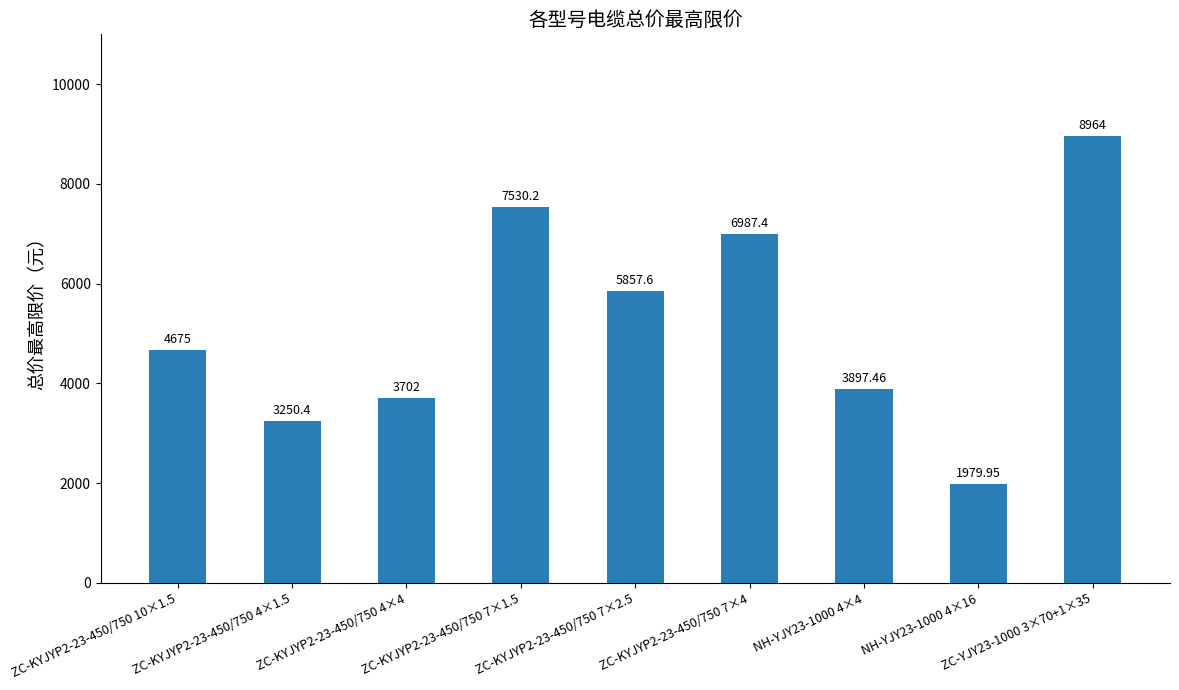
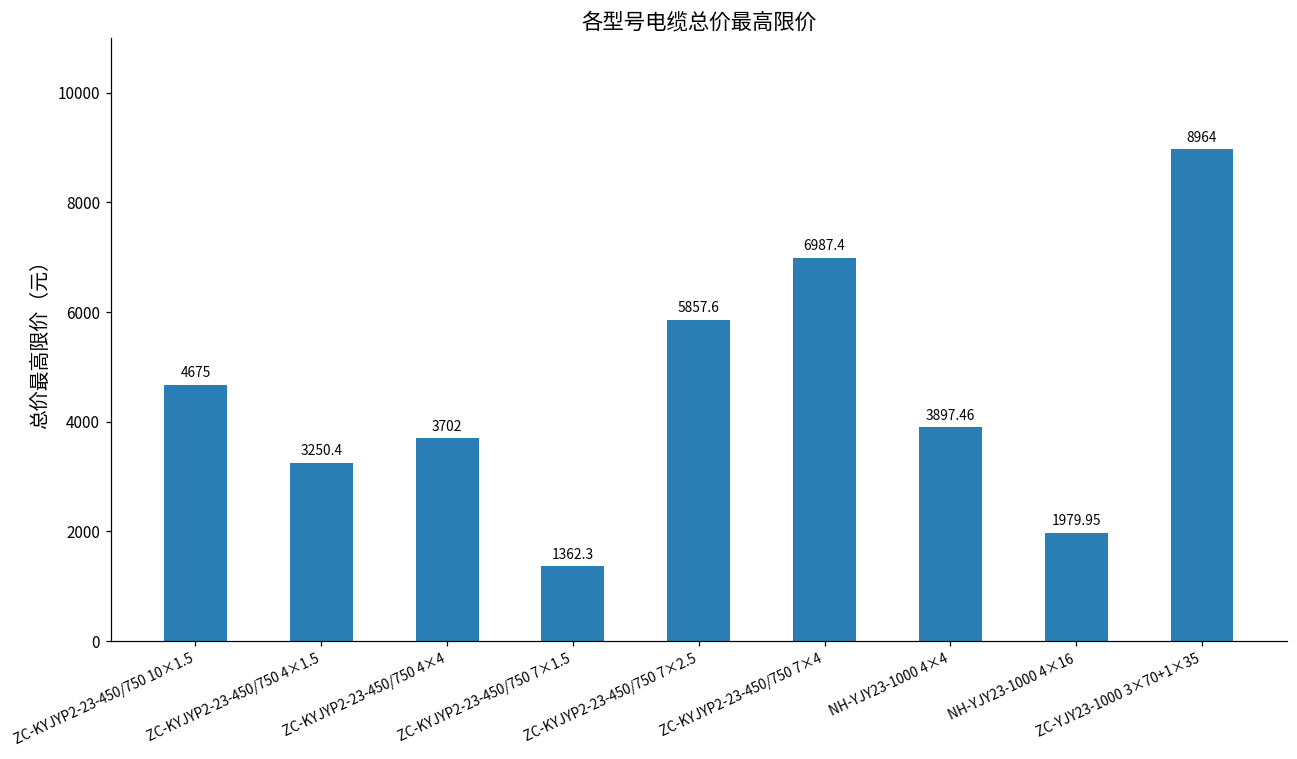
  {
    "ZC-KYJYP2-23-450/750 10×1.5": 4675,
    "ZC-KYJYP2-23-450/750 4×1.5": 3250.4,
    "ZC-KYJYP2-23-450/750 4×4": 3702,
-   "ZC-KYJYP2-23-450/750 7×1.5": 7530.2,
+   "ZC-KYJYP2-23-450/750 7×1.5": 1362.3,
    "ZC-KYJYP2-23-450/750 7×2.5": 5857.6,
    "ZC-KYJYP2-23-450/750 7×4": 6987.4,
    "NH-YJY23-1000 4×4": 3897.46,
    "NH-YJY23-1000 4×16": 1979.95,
    "ZC-YJY23-1000 3×70+1×35": 8964
  }
